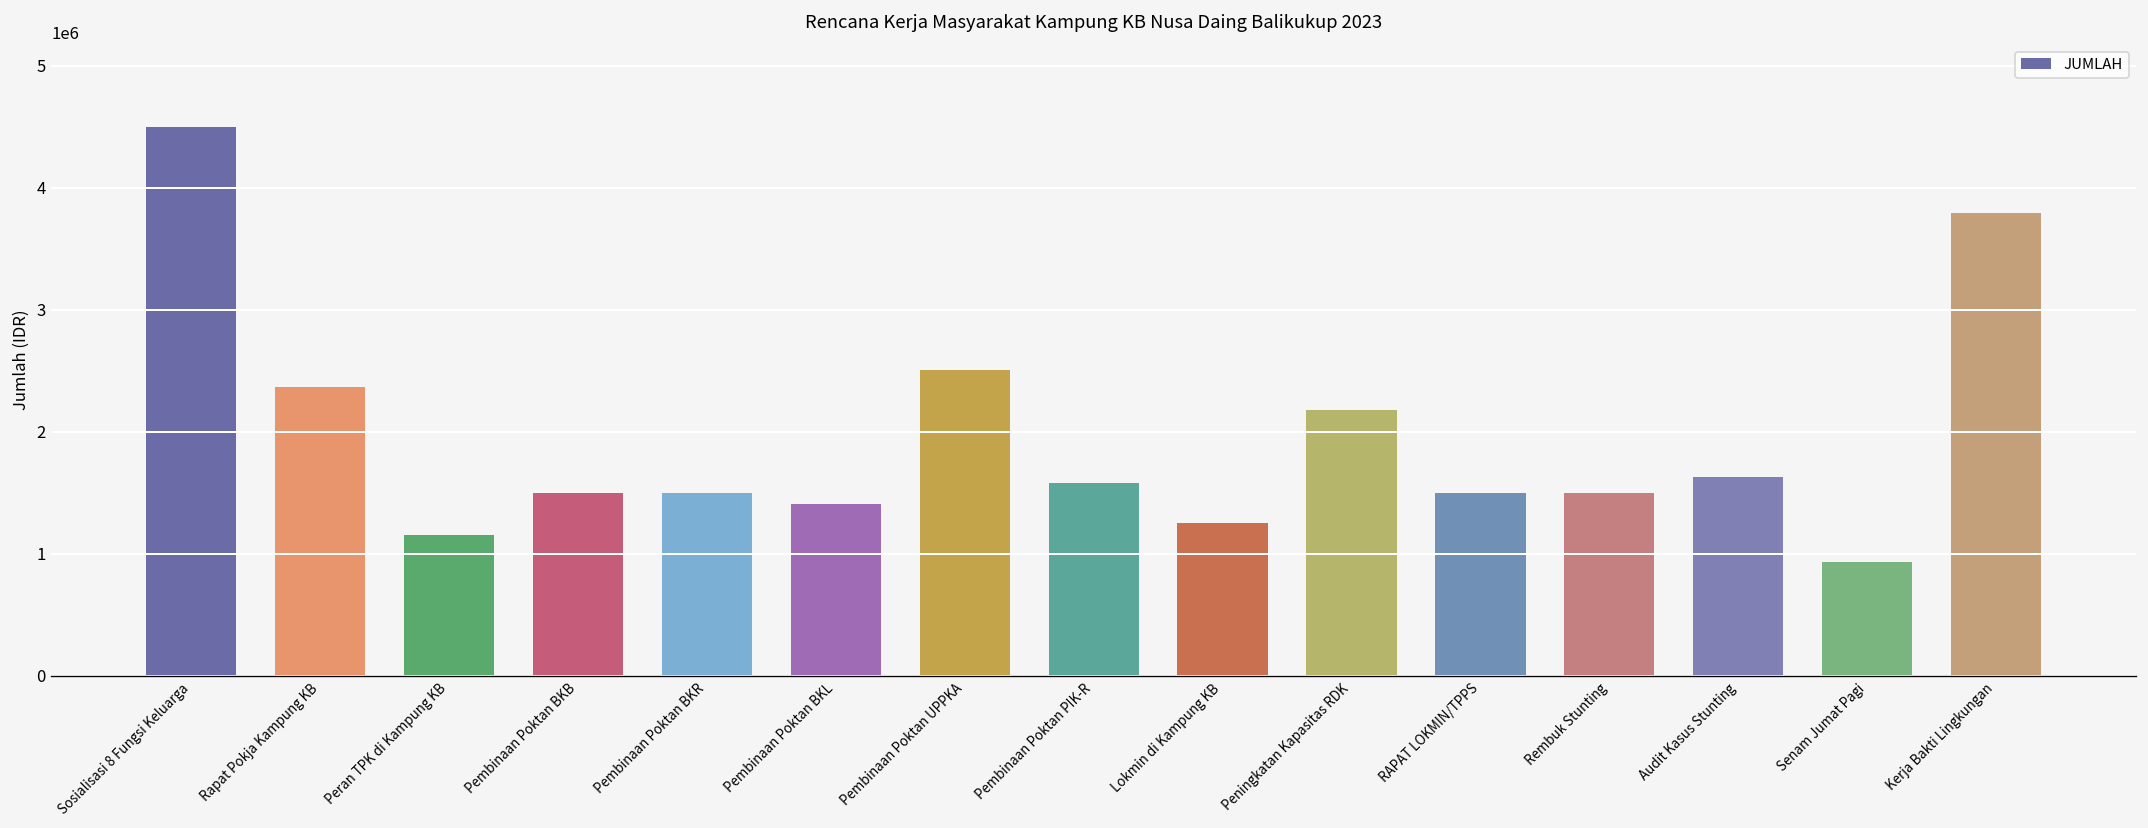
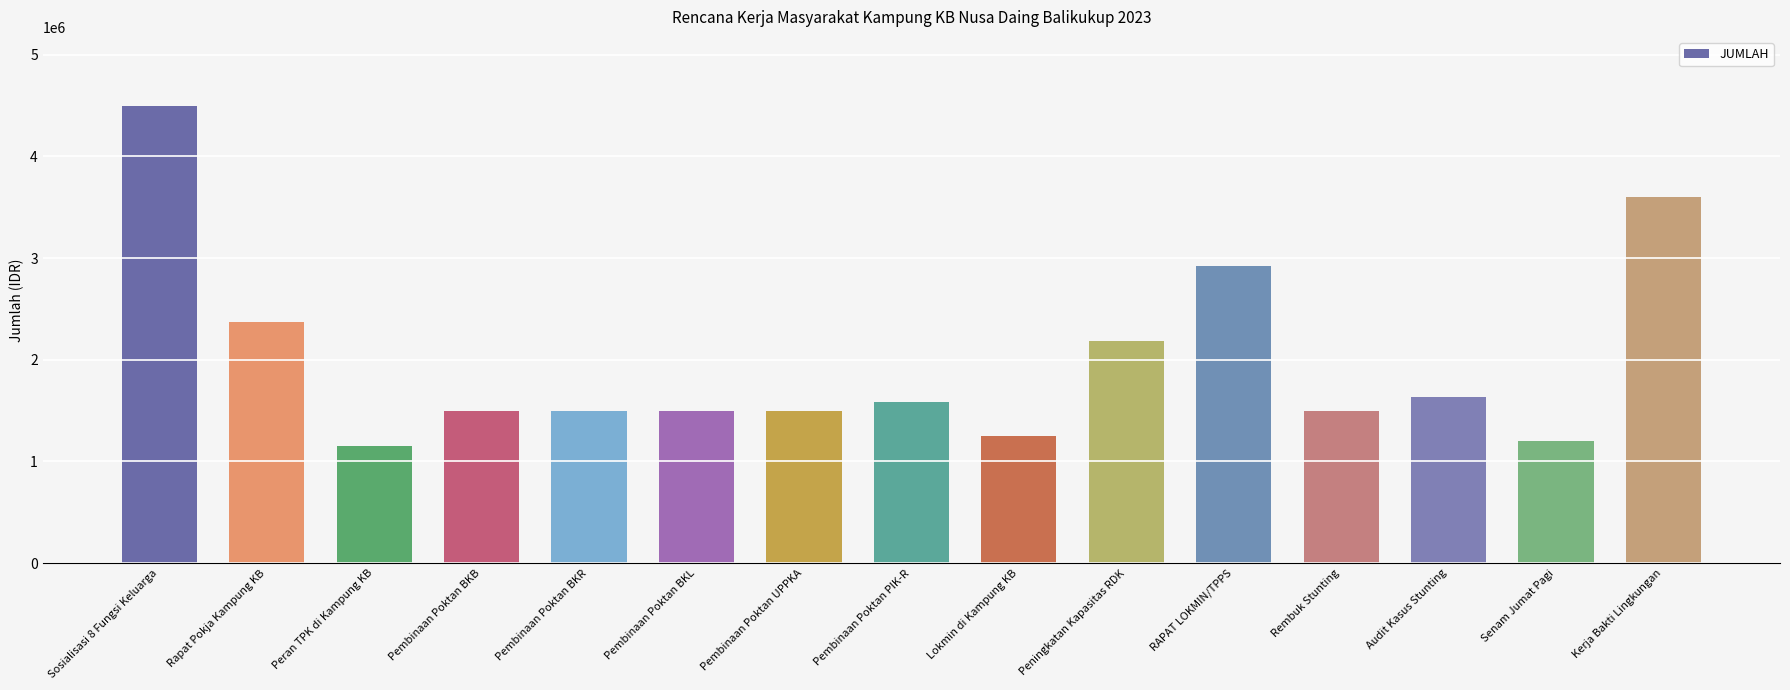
  {
    "Sosialisasi 8 Fungsi Keluarga": 4500000,
    "Rapat Pokja Kampung KB": 2370000,
    "Peran TPK di Kampung KB": 1150000,
    "Pembinaan Poktan BKB": 1500000,
    "Pembinaan Poktan BKR": 1500000,
-   "Pembinaan Poktan BKL": 1400000,
-   "Pembinaan Poktan UPPKA": 2510000,
+   "Pembinaan Poktan BKL": 1500000,
+   "Pembinaan Poktan UPPKA": 1500000,
    "Pembinaan Poktan PIK-R": 1580000,
    "Lokmin di Kampung KB": 1250000,
    "Peningkatan Kapasitas RDK": 2180000,
-   "RAPAT LOKMIN/TPPS": 1500000,
+   "RAPAT LOKMIN/TPPS": 2920000,
    "Rembuk Stunting": 1500000,
    "Audit Kasus Stunting": 1630000,
-   "Senam Jumat Pagi": 930000,
-   "Kerja Bakti Lingkungan": 3790000
+   "Senam Jumat Pagi": 1200000,
+   "Kerja Bakti Lingkungan": 3600000
  }
